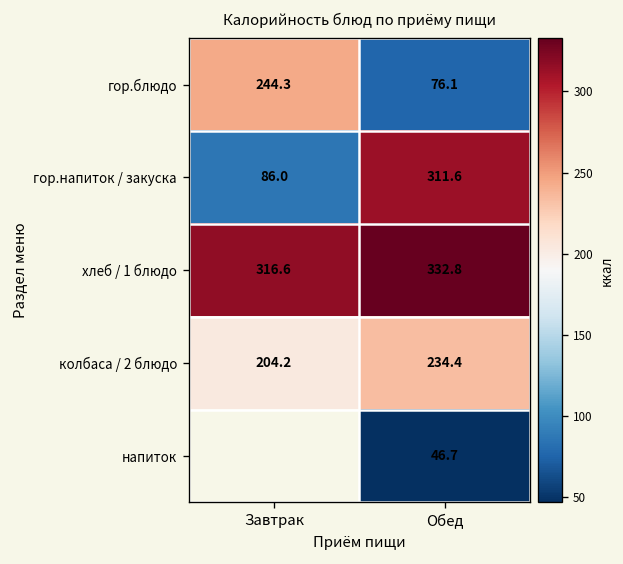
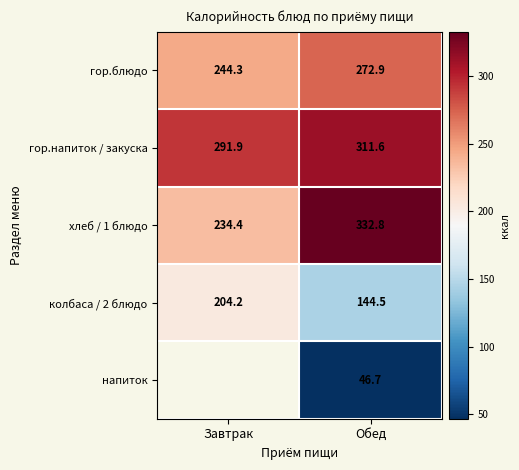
  {
    "гор.блюдо": {
      "Завтрак": 244.3,
-     "Обед": 76.1
+     "Обед": 272.9
    },
    "гор.напиток / закуска": {
-     "Завтрак": 86.0,
+     "Завтрак": 291.9,
      "Обед": 311.6
    },
    "хлеб / 1 блюдо": {
-     "Завтрак": 316.6,
+     "Завтрак": 234.4,
      "Обед": 332.8
    },
    "колбаса / 2 блюдо": {
      "Завтрак": 204.2,
-     "Обед": 234.4
+     "Обед": 144.5
    },
    "напиток": {
      "Обед": 46.7
    }
  }
